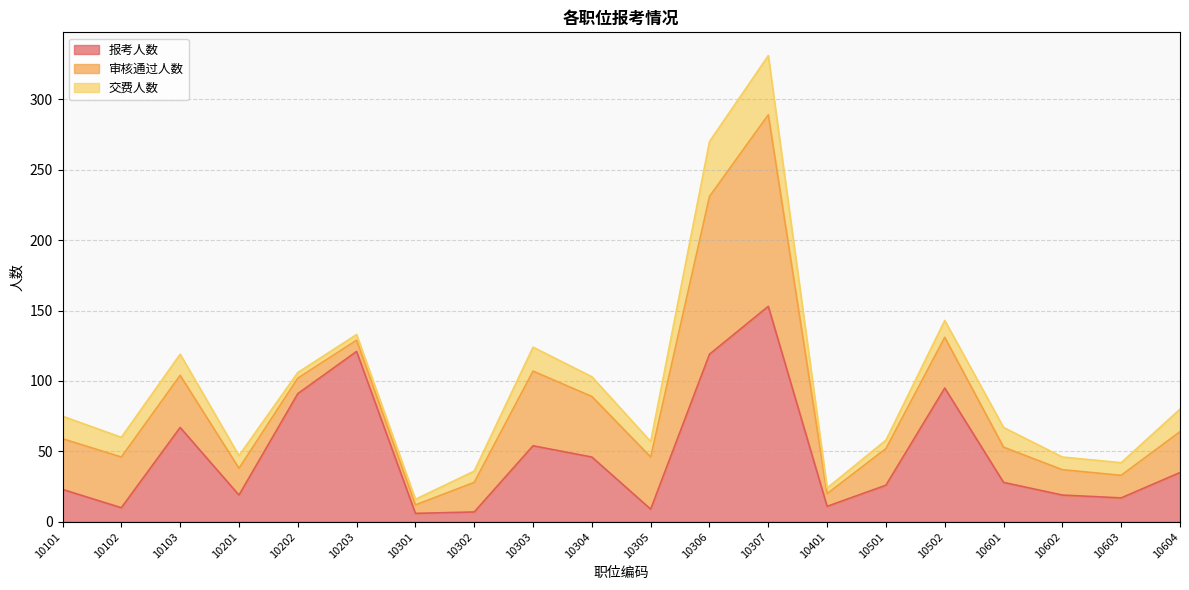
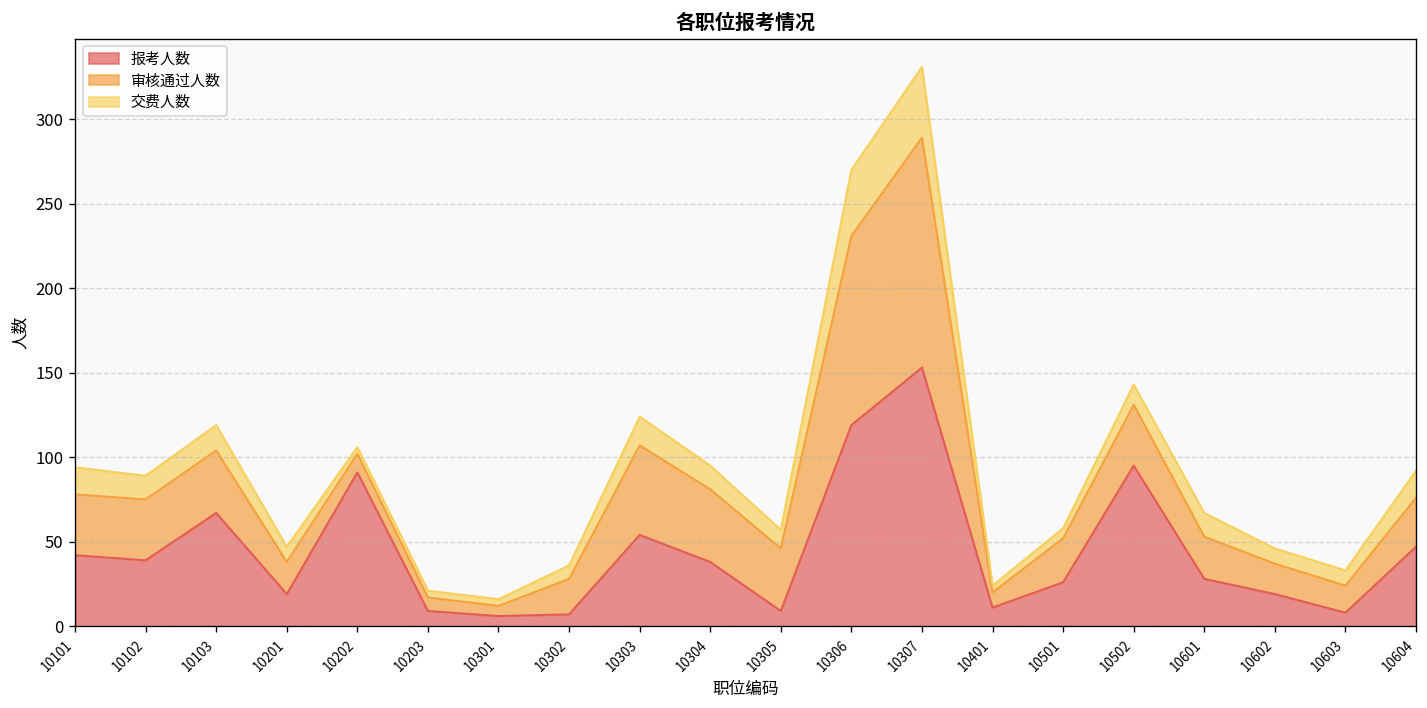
  {
    "报考人数": {
-     "10101": 23,
-     "10102": 10,
+     "10101": 42,
+     "10102": 39,
      "10103": 67,
      "10201": 19,
      "10202": 91,
-     "10203": 121,
+     "10203": 9,
      "10301": 6,
      "10302": 7,
      "10303": 54,
-     "10304": 46,
+     "10304": 38,
      "10305": 9,
      "10306": 119,
      "10307": 153,
      "10401": 11,
      "10501": 26,
      "10502": 95,
      "10601": 28,
      "10602": 19,
-     "10603": 17,
-     "10604": 35
+     "10603": 8,
+     "10604": 47
    }
  }
